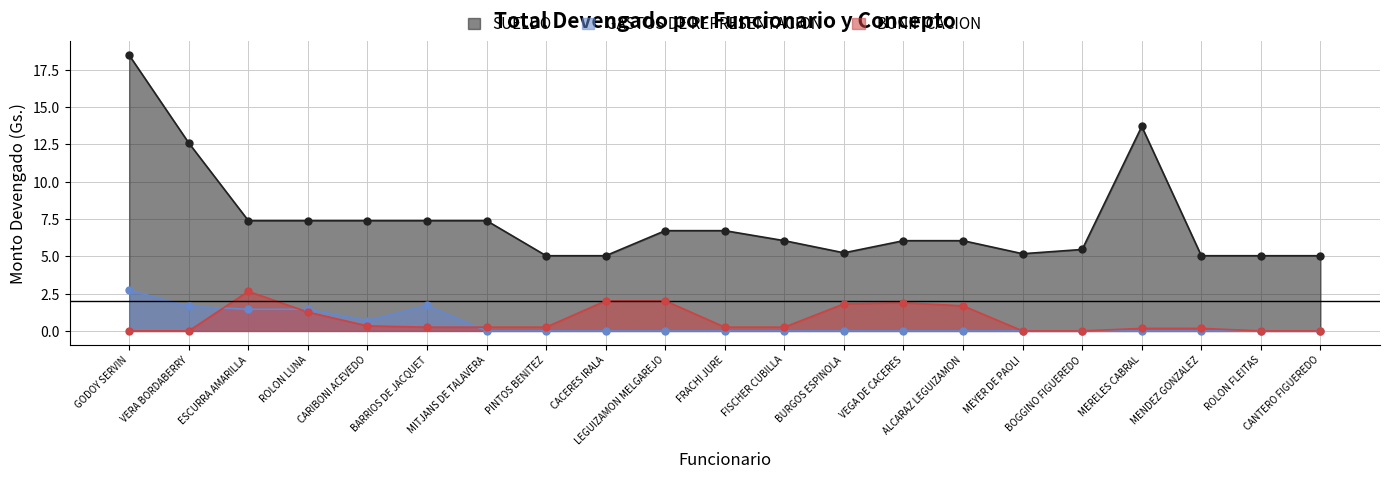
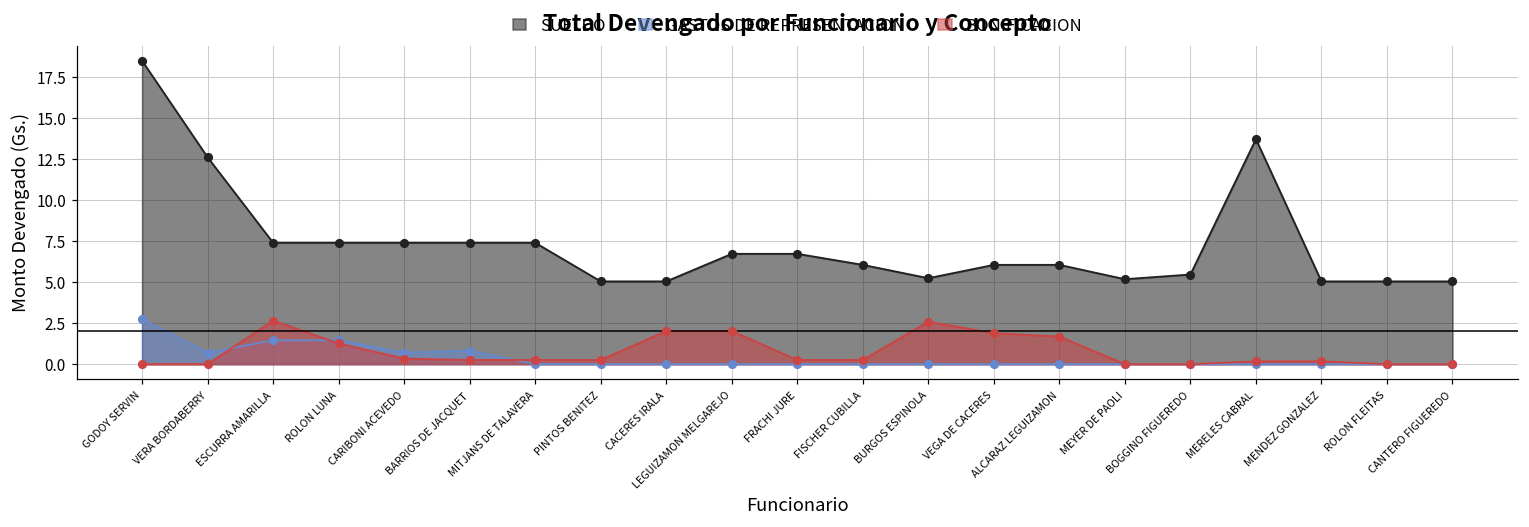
  {
    "SUELDO": {
      "GODOY SERVIN": 18.5,
      "VERA BORDABERRY": 12.6,
      "ESCURRA AMARILLA": 7.4,
      "ROLON LUNA": 7.4,
      "CARIBONI ACEVEDO": 7.4,
      "BARRIOS DE JACQUET": 7.4,
      "MITJANS DE TALAVERA": 7.4,
      "PINTOS BENITEZ": 5.0,
      "CACERES IRALA": 5.0,
      "LEGUIZAMON MELGAREJO": 6.7,
      "FRACHI JURE": 6.7,
      "FISCHER CUBILLA": 6.0,
      "BURGOS ESPINOLA": 5.2,
      "VEGA DE CACERES": 6.0,
      "ALCARAZ LEGUIZAMON": 6.0,
      "MEYER DE PAOLI": 5.2,
      "BOGGINO FIGUEREDO": 5.5,
      "MERELES CABRAL": 13.7,
      "MENDEZ GONZALEZ": 5.0,
      "ROLON FLEITAS": 5.0,
      "CANTERO FIGUEREDO": 5.0
    },
    "GASTOS DE REPRESENTACION": {
      "GODOY SERVIN": 2.7,
-     "VERA BORDABERRY": 1.6,
+     "VERA BORDABERRY": 0.7,
      "ESCURRA AMARILLA": 1.5,
      "ROLON LUNA": 1.5,
      "CARIBONI ACEVEDO": 0.7,
-     "BARRIOS DE JACQUET": 1.7,
+     "BARRIOS DE JACQUET": 0.8,
      "MITJANS DE TALAVERA": 0.0,
      "PINTOS BENITEZ": 0.0,
      "CACERES IRALA": 0.0,
      "LEGUIZAMON MELGAREJO": 0.0,
      "FRACHI JURE": 0.0,
      "FISCHER CUBILLA": 0.0,
      "BURGOS ESPINOLA": 0.0,
      "VEGA DE CACERES": 0.0,
      "ALCARAZ LEGUIZAMON": 0.0
    },
    "BONIFICACION": {
      "GODOY SERVIN": 0.0,
      "VERA BORDABERRY": 0.0,
      "ESCURRA AMARILLA": 2.7,
      "ROLON LUNA": 1.3,
      "CARIBONI ACEVEDO": 0.3,
      "BARRIOS DE JACQUET": 0.3,
      "MITJANS DE TALAVERA": 0.3,
      "PINTOS BENITEZ": 0.3,
      "CACERES IRALA": 2.0,
      "LEGUIZAMON MELGAREJO": 2.0,
      "FRACHI JURE": 0.3,
      "FISCHER CUBILLA": 0.3,
-     "BURGOS ESPINOLA": 1.8,
+     "BURGOS ESPINOLA": 2.6,
      "VEGA DE CACERES": 1.9,
      "ALCARAZ LEGUIZAMON": 1.7
    }
  }
